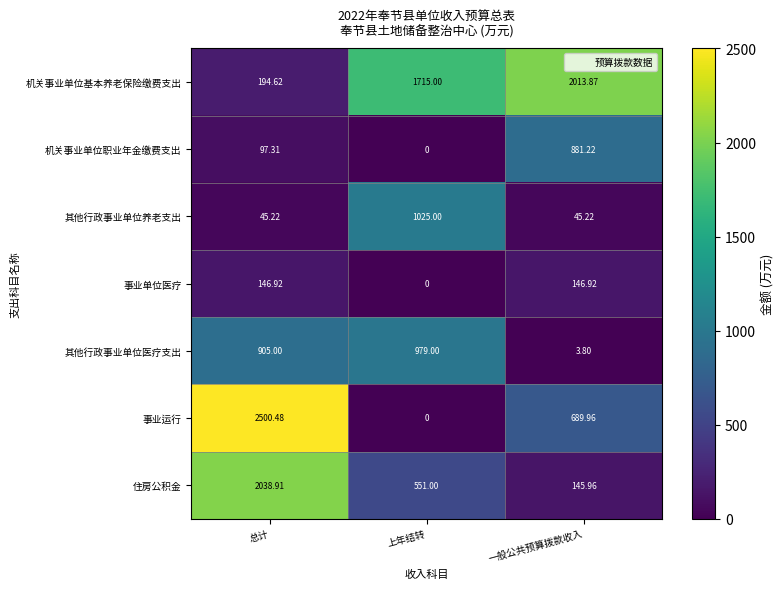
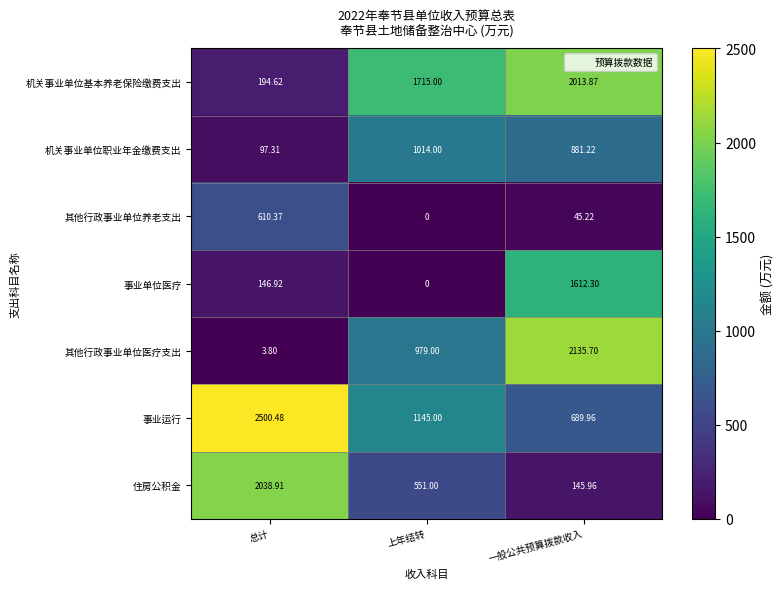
  {
    "机关事业单位基本养老保险缴费支出": {
      "总计": 194.62,
      "上年结转": 1715.00,
      "一般公共预算拨款收入": 2013.87
    },
    "机关事业单位职业年金缴费支出": {
      "总计": 97.31,
-     "上年结转": 0,
+     "上年结转": 1014.00,
      "一般公共预算拨款收入": 881.22
    },
    "其他行政事业单位养老支出": {
-     "总计": 45.22,
-     "上年结转": 1025.00,
+     "总计": 610.37,
+     "上年结转": 0,
      "一般公共预算拨款收入": 45.22
    },
    "事业单位医疗": {
      "总计": 146.92,
      "上年结转": 0,
-     "一般公共预算拨款收入": 146.92
+     "一般公共预算拨款收入": 1612.30
    },
    "其他行政事业单位医疗支出": {
-     "总计": 905.00,
+     "总计": 3.80,
      "上年结转": 979.00,
-     "一般公共预算拨款收入": 3.80
+     "一般公共预算拨款收入": 2135.70
    },
    "事业运行": {
      "总计": 2500.48,
-     "上年结转": 0,
+     "上年结转": 1145.00,
      "一般公共预算拨款收入": 689.96
    },
    "住房公积金": {
      "总计": 2038.91,
      "上年结转": 551.00,
      "一般公共预算拨款收入": 145.96
    }
  }
